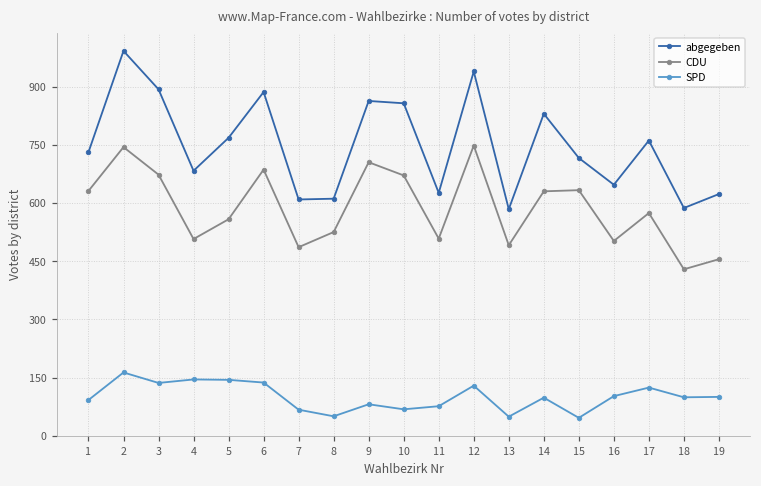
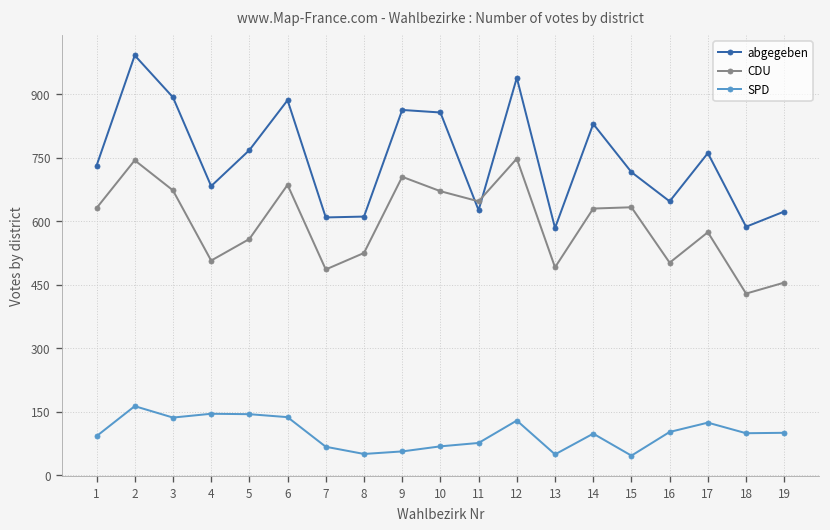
  {
    "abgegeben": {
      "1": 730,
      "2": 990,
      "3": 890,
      "4": 680,
      "5": 770,
      "6": 890,
      "7": 610,
      "8": 610,
      "9": 860,
      "10": 860,
      "11": 630,
      "12": 940,
      "13": 580,
      "14": 830,
      "15": 720,
      "16": 650,
      "17": 760,
      "18": 590,
      "19": 620
    },
    "CDU": {
      "1": 630,
      "2": 740,
      "3": 670,
      "4": 510,
      "5": 560,
      "6": 690,
      "7": 490,
      "8": 530,
      "9": 710,
      "10": 670,
-     "11": 510,
+     "11": 650,
      "12": 750,
      "13": 490,
      "14": 630,
      "15": 630,
      "16": 500,
      "17": 570,
      "18": 430,
      "19": 460
    },
    "SPD": {
      "1": 90,
      "2": 160,
      "3": 140,
      "4": 150,
      "5": 140,
      "6": 140,
      "7": 70,
      "8": 50,
-     "9": 80,
+     "9": 60,
      "10": 70,
      "11": 80,
      "12": 130,
      "13": 50,
      "14": 100,
      "15": 50,
      "16": 100,
      "17": 120,
      "18": 100,
      "19": 100
    }
  }
